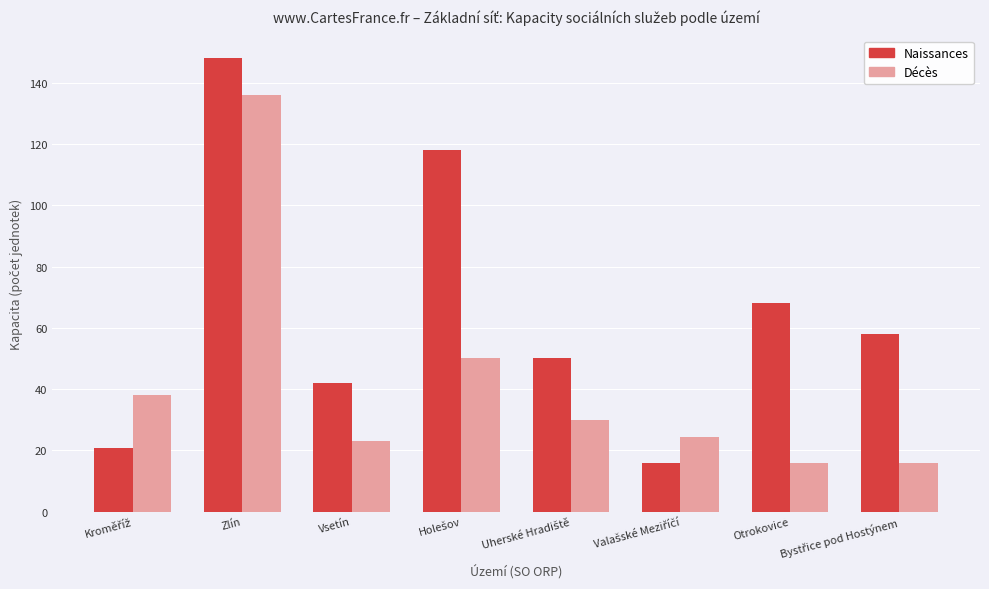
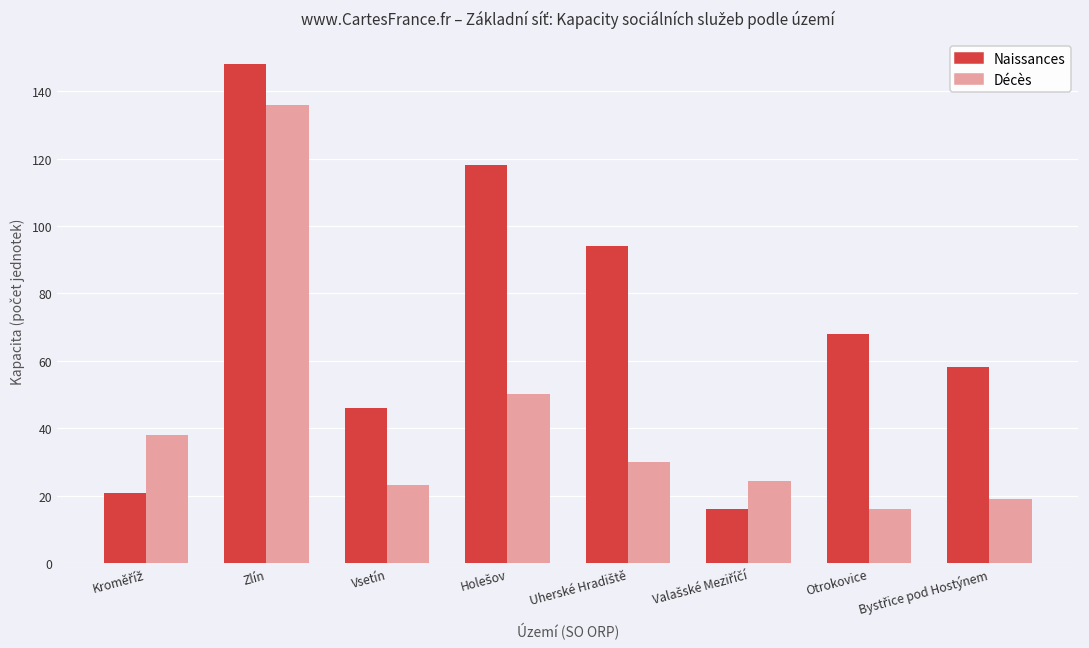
  {
    "Naissances": {
      "Kroměříž": 21,
      "Zlín": 148,
-     "Vsetín": 42,
+     "Vsetín": 46,
      "Holešov": 118,
-     "Uherské Hradiště": 50,
+     "Uherské Hradiště": 94,
      "Valašské Meziříčí": 16,
      "Otrokovice": 68,
      "Bystřice pod Hostýnem": 58
    },
    "Décès": {
      "Kroměříž": 38,
      "Zlín": 136,
      "Vsetín": 23,
      "Holešov": 50,
      "Uherské Hradiště": 30,
      "Valašské Meziříčí": 24,
      "Otrokovice": 16,
-     "Bystřice pod Hostýnem": 16
+     "Bystřice pod Hostýnem": 19
    }
  }
